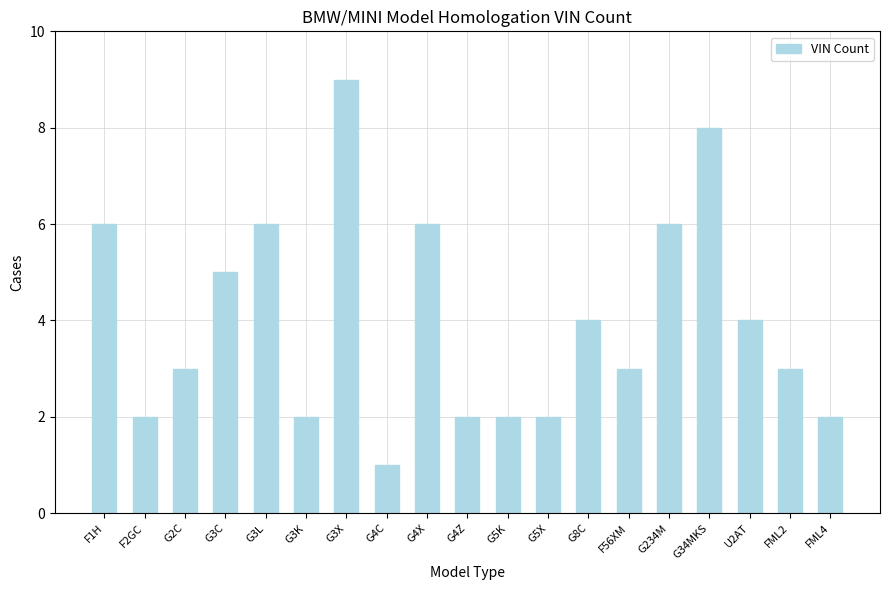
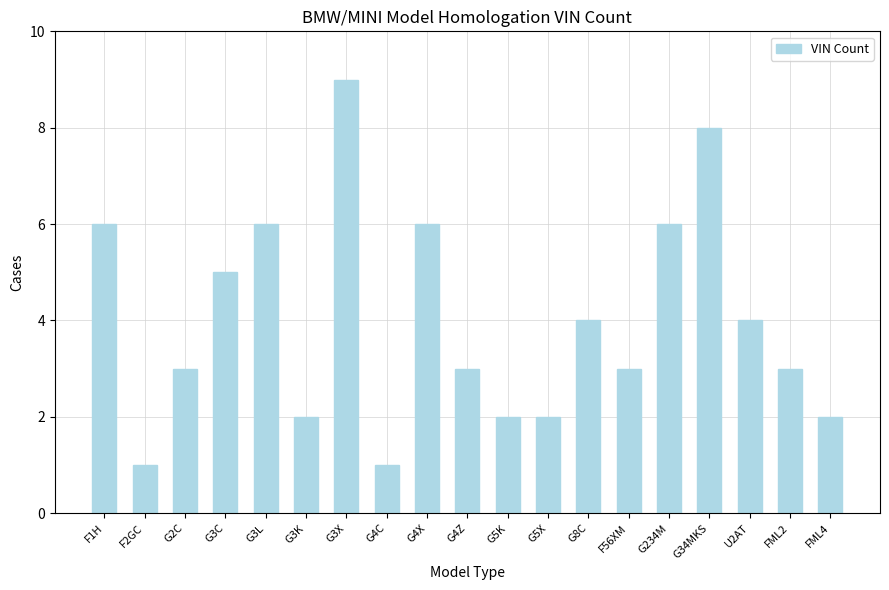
  {
    "F1H": 6,
-   "F2GC": 2,
+   "F2GC": 1,
    "G2C": 3,
    "G3C": 5,
    "G3L": 6,
    "G3K": 2,
    "G3X": 9,
    "G4C": 1,
    "G4X": 6,
-   "G4Z": 2,
+   "G4Z": 3,
    "G5K": 2,
    "G5X": 2,
    "G8C": 4,
    "F56XM": 3,
    "G234M": 6,
    "G34MKS": 8,
    "U2AT": 4,
    "FML2": 3,
    "FML4": 2
  }
